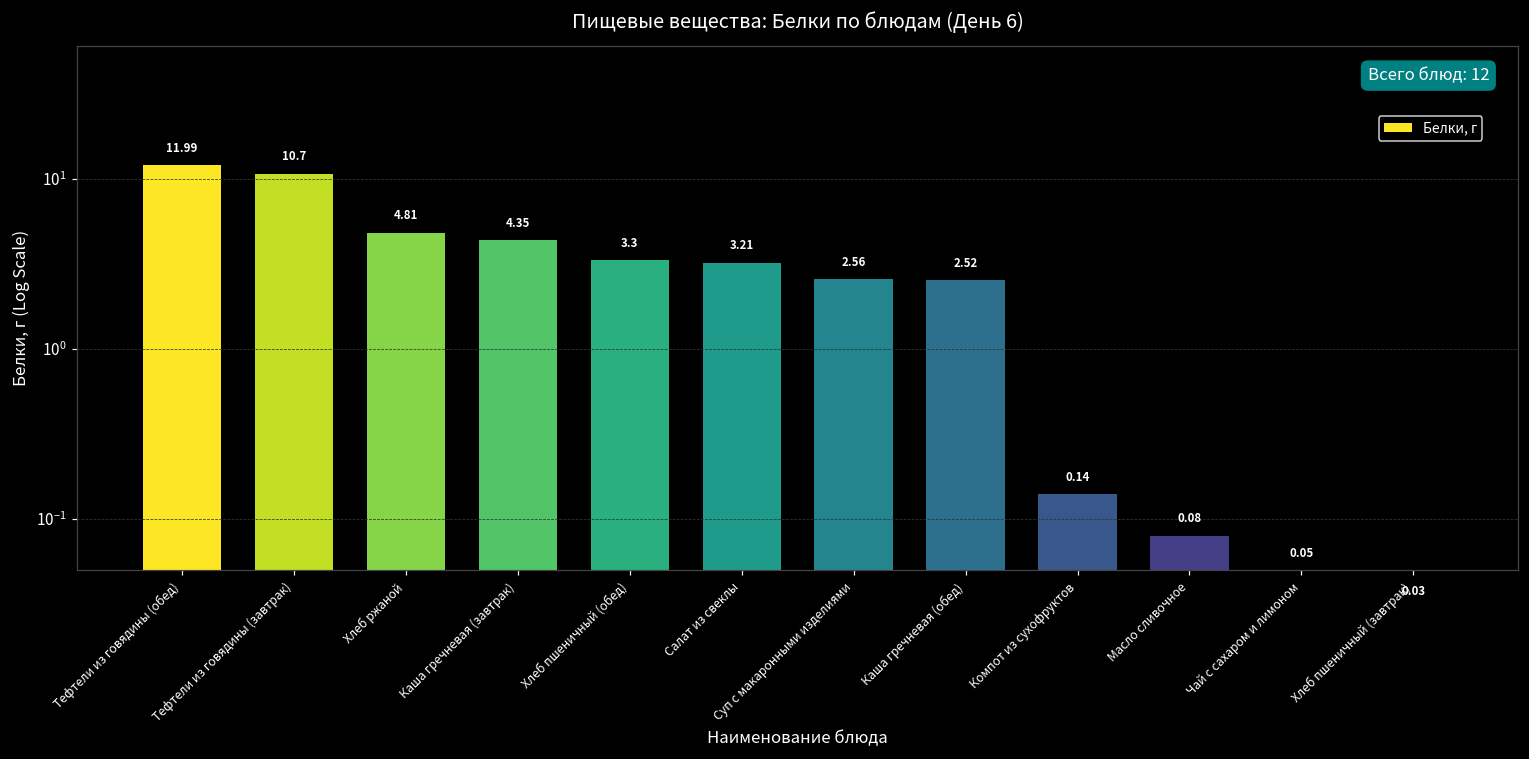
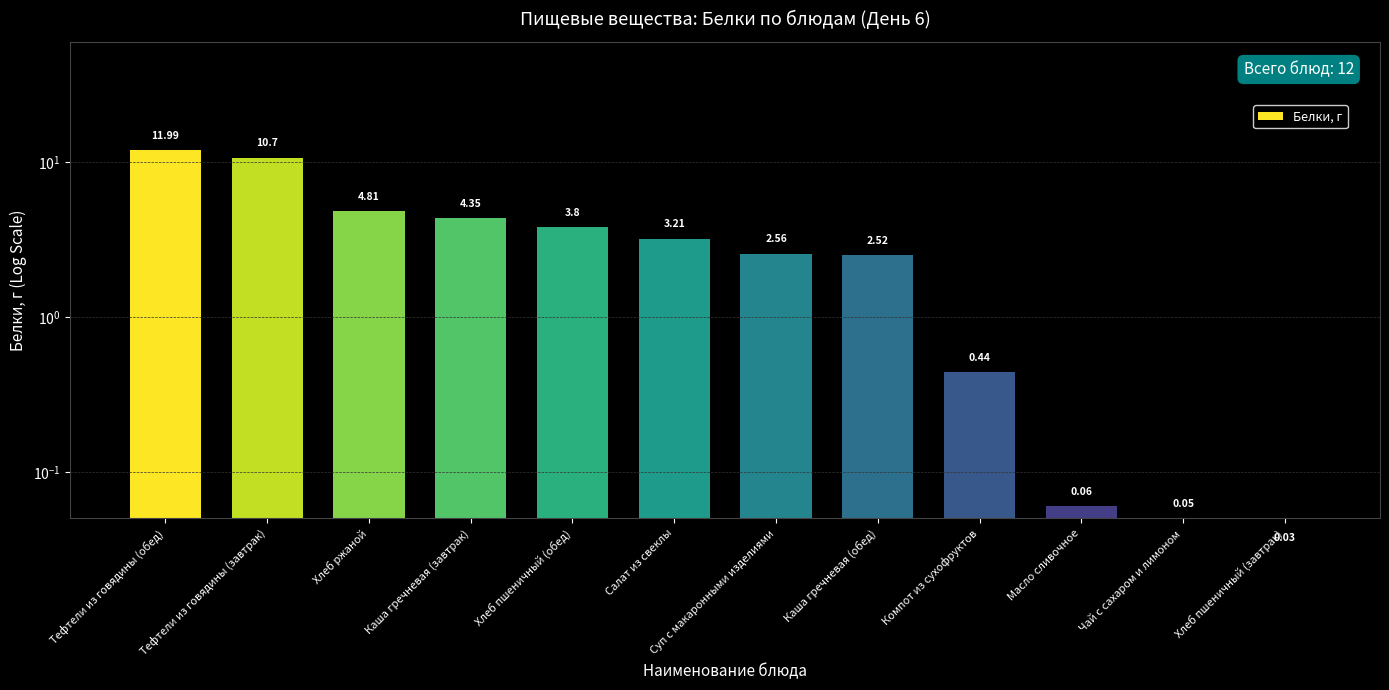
  {
    "Тефтели из говядины (обед)": 11.99,
    "Тефтели из говядины (завтрак)": 10.7,
    "Хлеб ржаной": 4.81,
    "Каша гречневая (завтрак)": 4.35,
-   "Хлеб пшеничный (обед)": 3.3,
+   "Хлеб пшеничный (обед)": 3.8,
    "Салат из свеклы": 3.21,
    "Суп с макаронными изделиями": 2.56,
    "Каша гречневая (обед)": 2.52,
-   "Компот из сухофруктов": 0.14,
-   "Масло сливочное": 0.08,
+   "Компот из сухофруктов": 0.44,
+   "Масло сливочное": 0.06,
    "Чай с сахаром и лимоном": 0.05
  }
